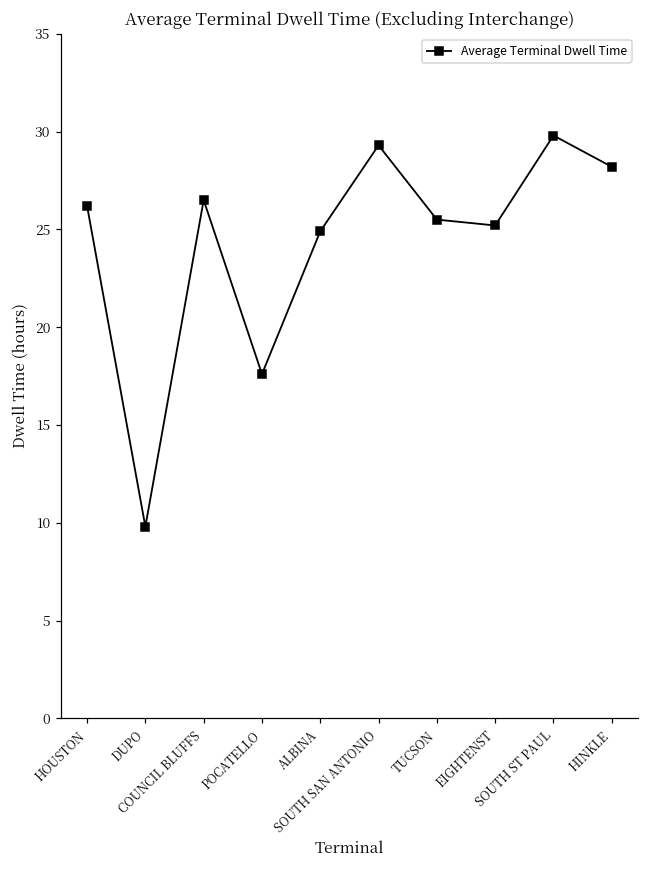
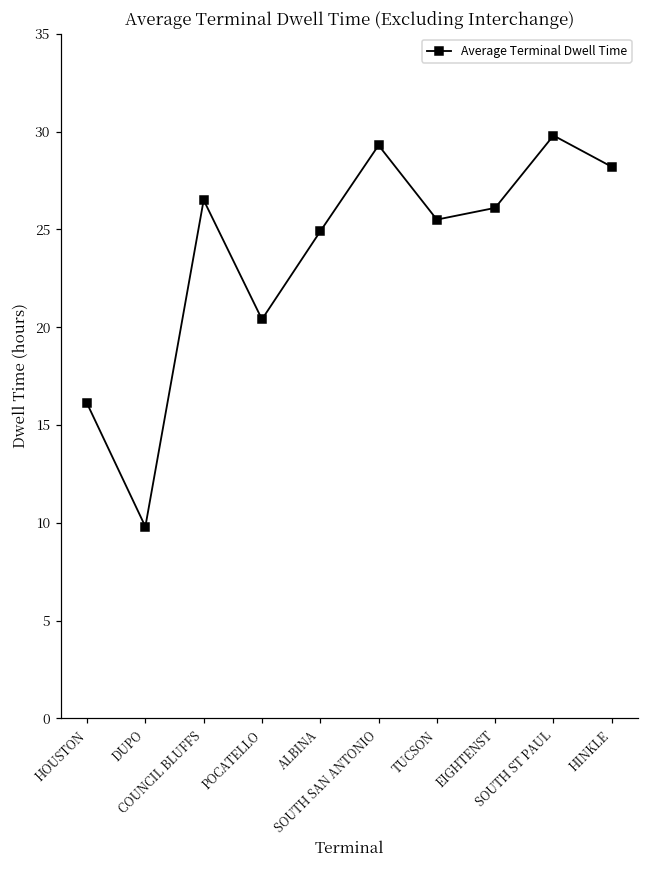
  {
-   "HOUSTON": 26.2,
+   "HOUSTON": 16.1,
    "DUPO": 9.8,
    "COUNCIL BLUFFS": 26.5,
-   "POCATELLO": 17.6,
+   "POCATELLO": 20.4,
    "ALBINA": 24.9,
    "SOUTH SAN ANTONIO": 29.3,
    "TUCSON": 25.5,
-   "EIGHTENST": 25.2,
+   "EIGHTENST": 26.1,
    "SOUTH ST PAUL": 29.8,
    "HINKLE": 28.2
  }
